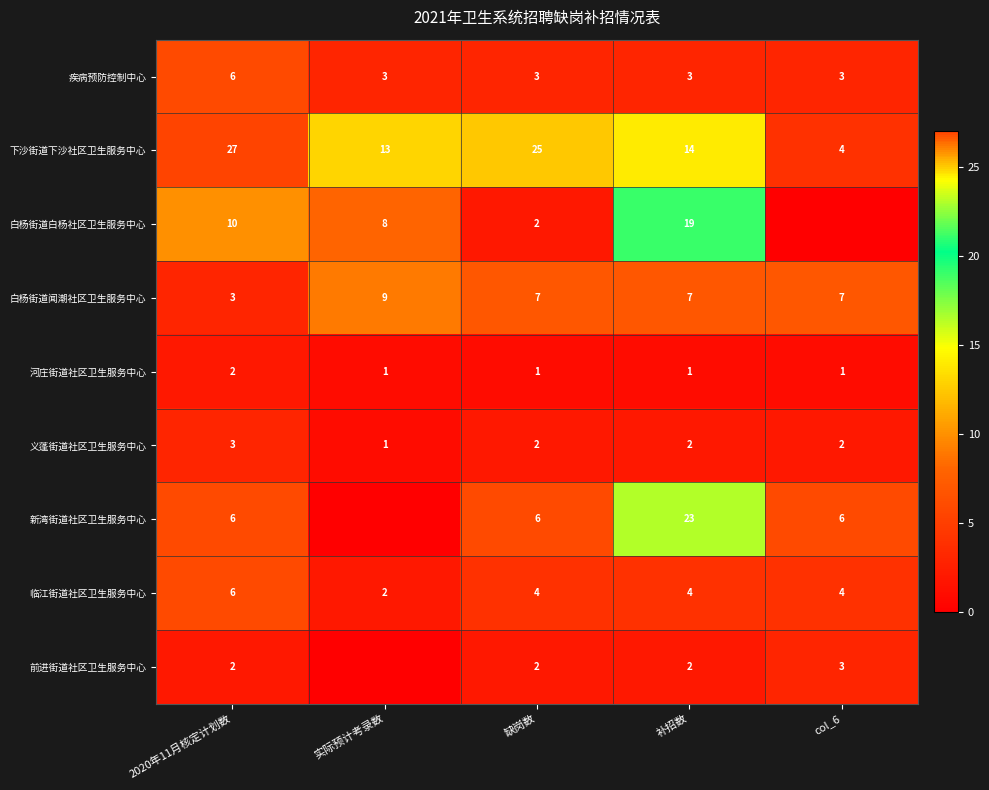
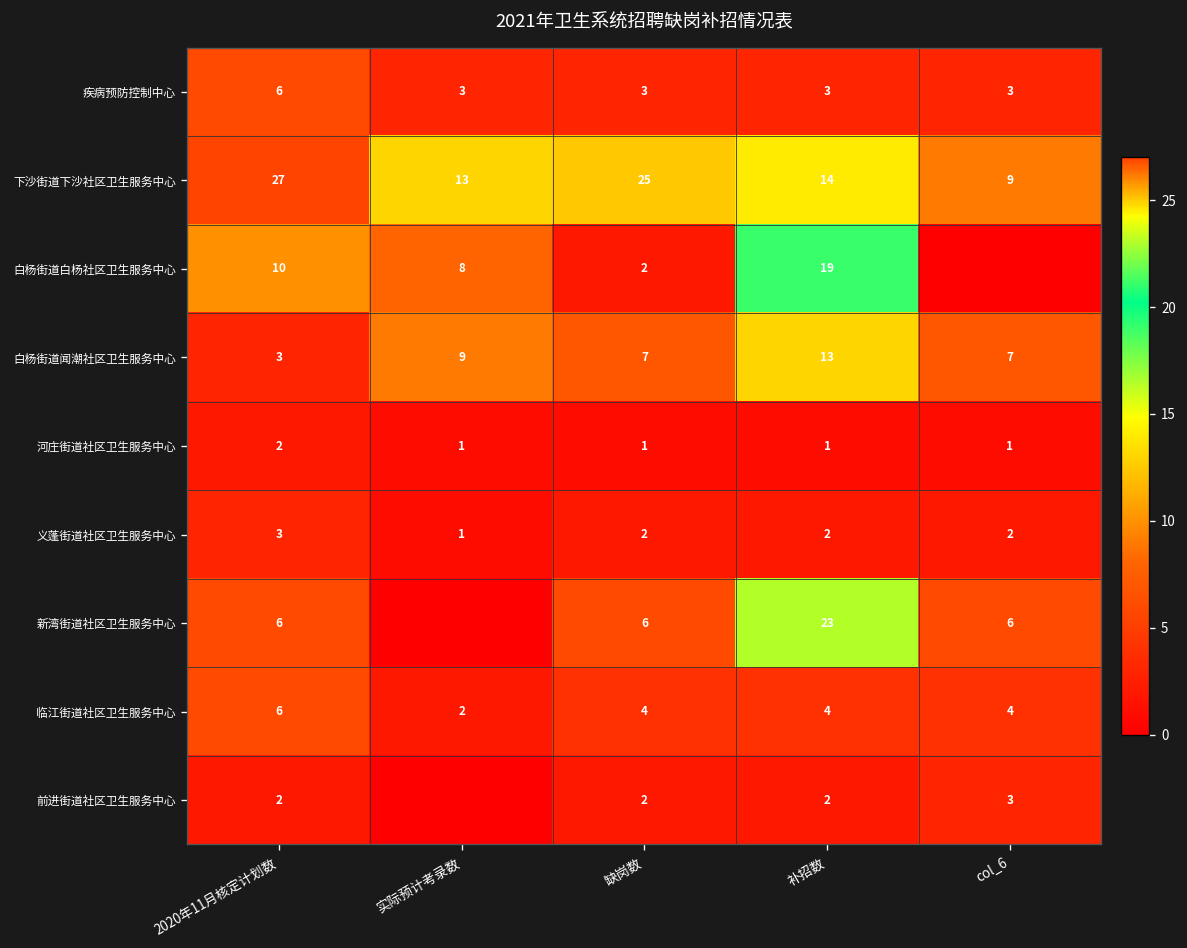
  {
    "疾病预防控制中心": {
      "2020年11月核定计划数": 6,
      "实际预计考录数": 3,
      "缺岗数": 3,
      "补招数": 3,
      "col_6": 3
    },
    "下沙街道下沙社区卫生服务中心": {
      "2020年11月核定计划数": 27,
      "实际预计考录数": 13,
      "缺岗数": 25,
      "补招数": 14,
-     "col_6": 4
+     "col_6": 9
    },
    "白杨街道白杨社区卫生服务中心": {
      "2020年11月核定计划数": 10,
      "实际预计考录数": 8,
      "缺岗数": 2,
      "补招数": 19
    },
    "白杨街道闻潮社区卫生服务中心": {
      "2020年11月核定计划数": 3,
      "实际预计考录数": 9,
      "缺岗数": 7,
-     "补招数": 7,
+     "补招数": 13,
      "col_6": 7
    },
    "河庄街道社区卫生服务中心": {
      "2020年11月核定计划数": 2,
      "实际预计考录数": 1,
      "缺岗数": 1,
      "补招数": 1,
      "col_6": 1
    },
    "义蓬街道社区卫生服务中心": {
      "2020年11月核定计划数": 3,
      "实际预计考录数": 1,
      "缺岗数": 2,
      "补招数": 2,
      "col_6": 2
    },
    "新湾街道社区卫生服务中心": {
      "2020年11月核定计划数": 6,
      "缺岗数": 6,
      "补招数": 23,
      "col_6": 6
    },
    "临江街道社区卫生服务中心": {
      "2020年11月核定计划数": 6,
      "实际预计考录数": 2,
      "缺岗数": 4,
      "补招数": 4,
      "col_6": 4
    },
    "前进街道社区卫生服务中心": {
      "2020年11月核定计划数": 2,
      "缺岗数": 2,
      "补招数": 2,
      "col_6": 3
    }
  }
